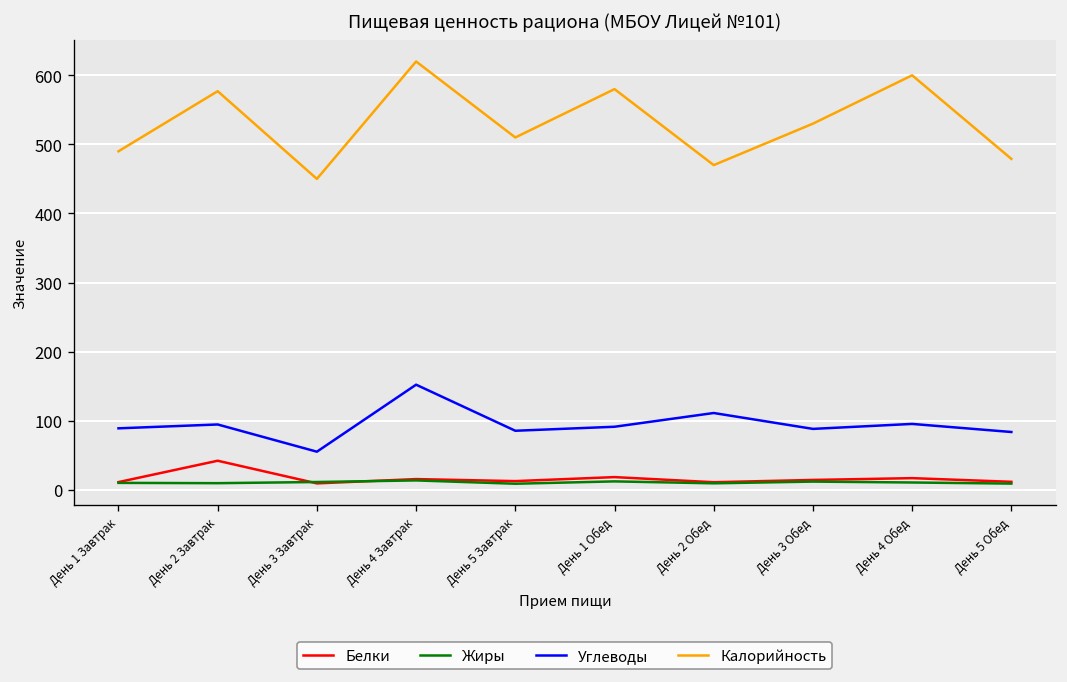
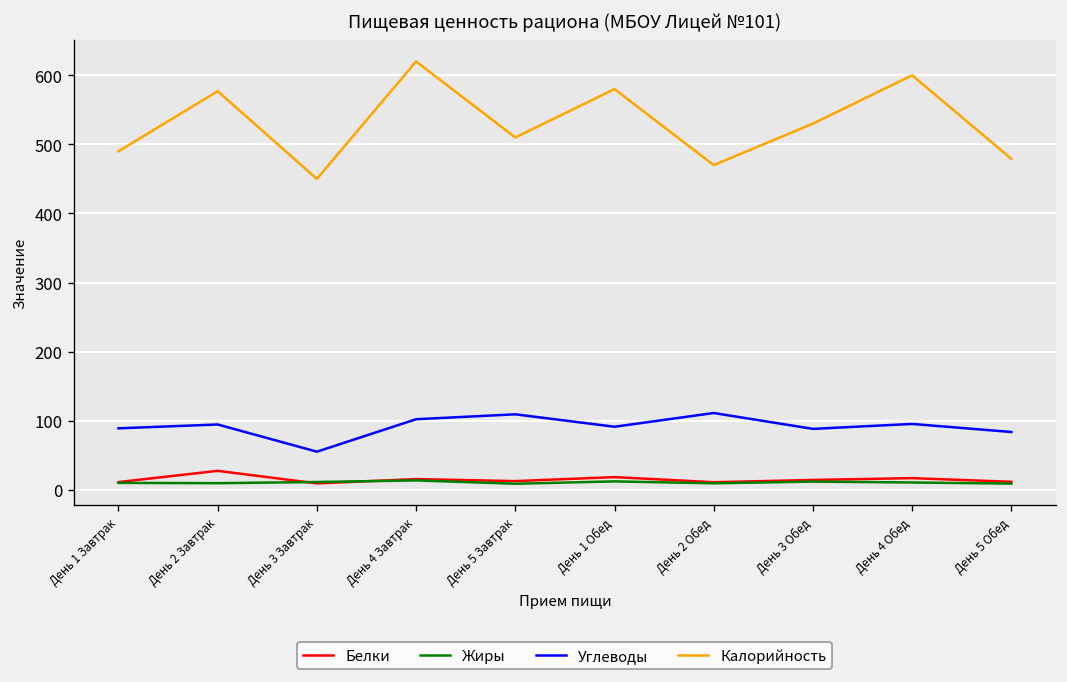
  {
    "Белки": {
-     "День 2 Завтрак": 40,
+     "День 2 Завтрак": 30,
      "День 1 Обед": 20,
      "День 4 Обед": 20
    },
    "Жиры": {
      "День 2 Завтрак": 10,
      "День 1 Обед": 10,
      "День 4 Обед": 10
    },
    "Углеводы": {
      "День 1 Завтрак": 90,
      "День 2 Завтрак": 90,
      "День 3 Завтрак": 60,
-     "День 4 Завтрак": 150,
-     "День 5 Завтрак": 90,
+     "День 4 Завтрак": 100,
+     "День 5 Завтрак": 110,
      "День 1 Обед": 90,
      "День 2 Обед": 110,
      "День 3 Обед": 90,
      "День 4 Обед": 100,
      "День 5 Обед": 80
    },
    "Калорийность": {
      "День 1 Завтрак": 490,
      "День 2 Завтрак": 580,
      "День 3 Завтрак": 450,
      "День 4 Завтрак": 620,
      "День 5 Завтрак": 510,
      "День 1 Обед": 580,
      "День 2 Обед": 470,
      "День 3 Обед": 530,
      "День 4 Обед": 600,
      "День 5 Обед": 480
    }
  }
